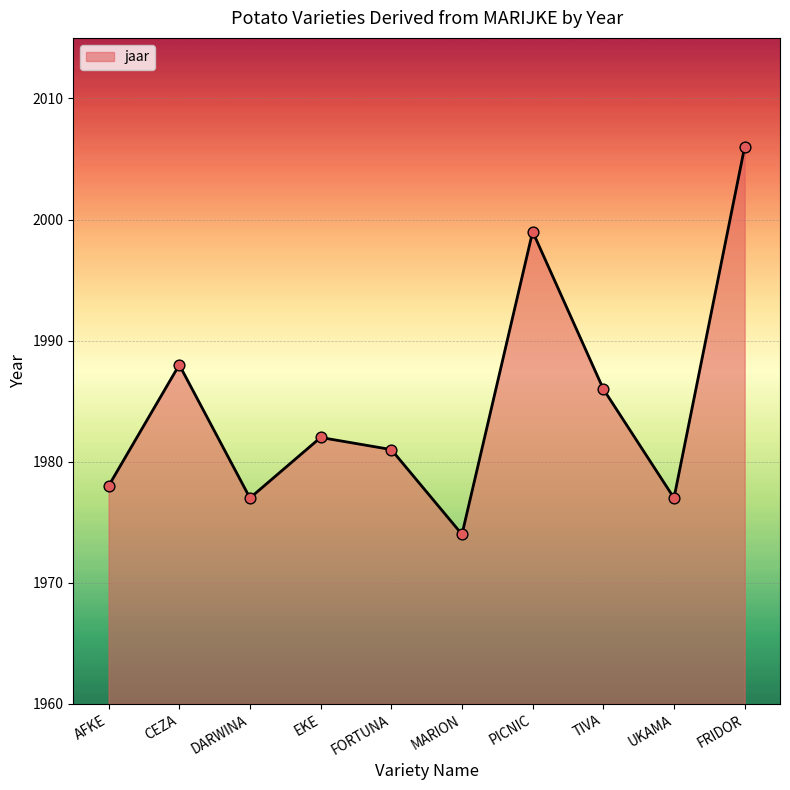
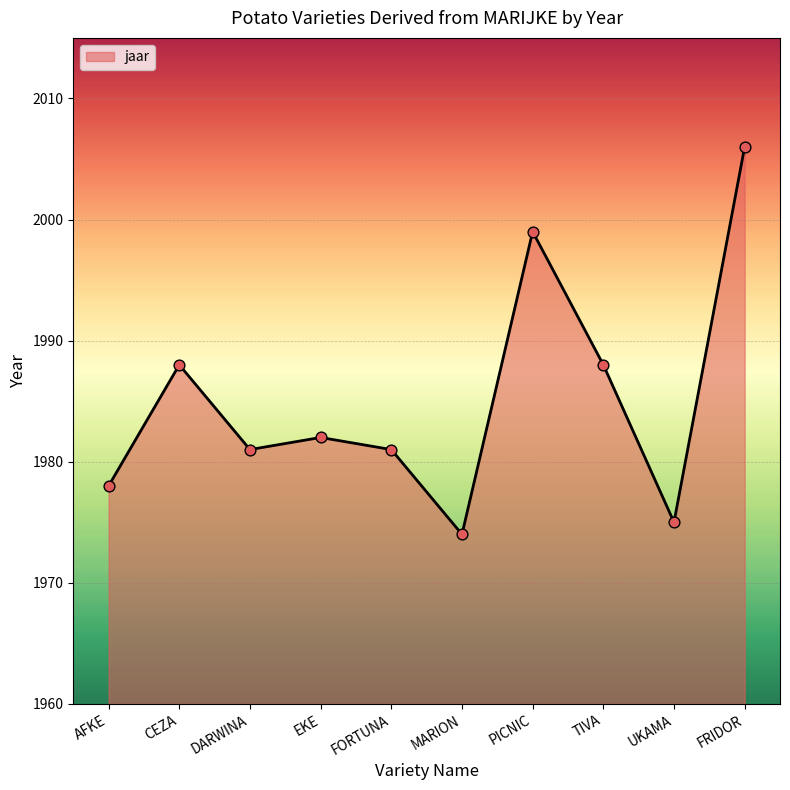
  {
    "AFKE": 1978,
    "CEZA": 1988,
-   "DARWINA": 1977,
+   "DARWINA": 1981,
    "EKE": 1982,
    "FORTUNA": 1981,
    "MARION": 1974,
    "PICNIC": 1999,
-   "TIVA": 1986,
-   "UKAMA": 1977,
+   "TIVA": 1988,
+   "UKAMA": 1975,
    "FRIDOR": 2006
  }
